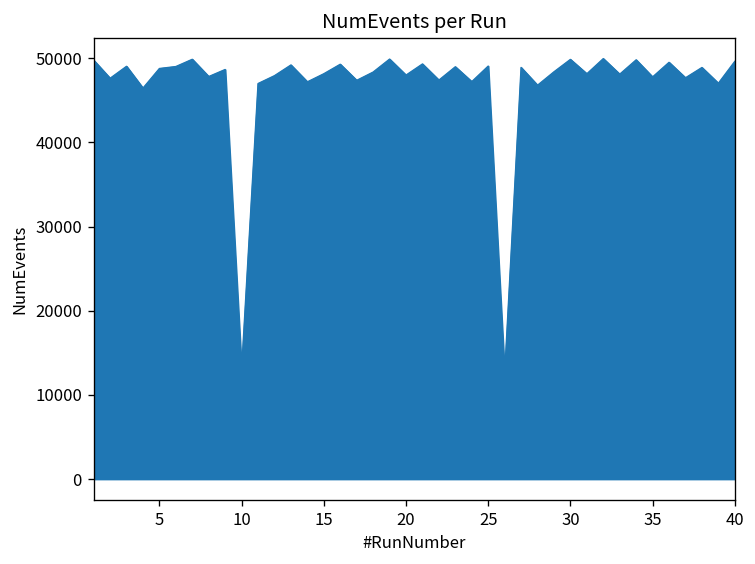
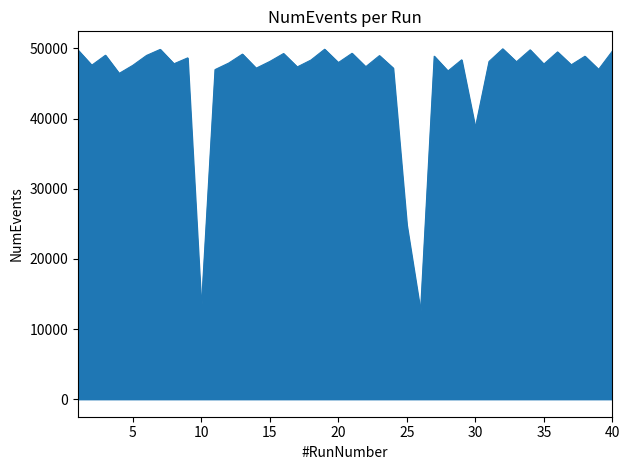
  {
-   "5": 49000,
+   "5": 48000,
    "10": 13000,
    "15": 48000,
    "20": 48000,
-   "25": 49000,
-   "30": 50000,
+   "25": 25000,
+   "30": 39000,
    "35": 48000,
    "40": 50000
  }
